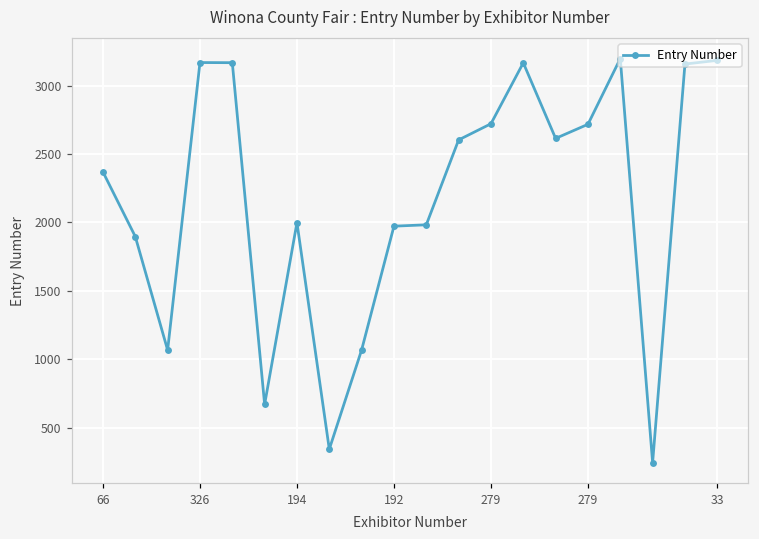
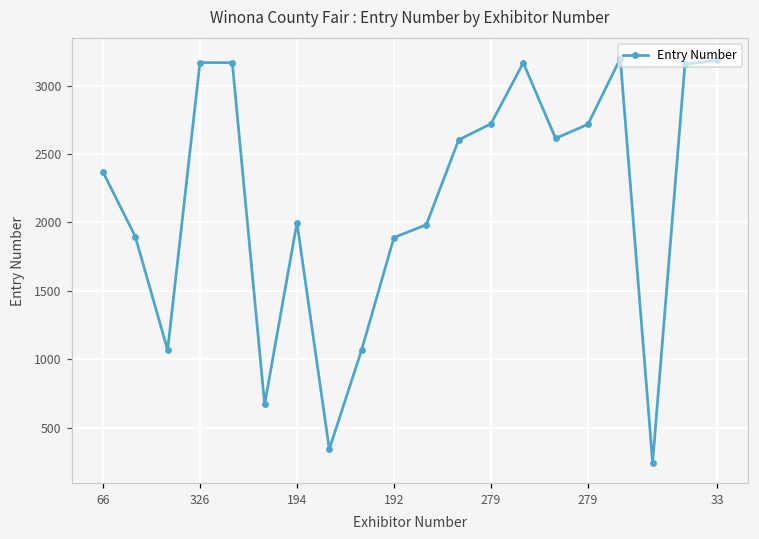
  {
    "66": 2370,
    "326": 3170,
    "194": 2000,
-   "192": 1970
+   "192": 1890
  }
